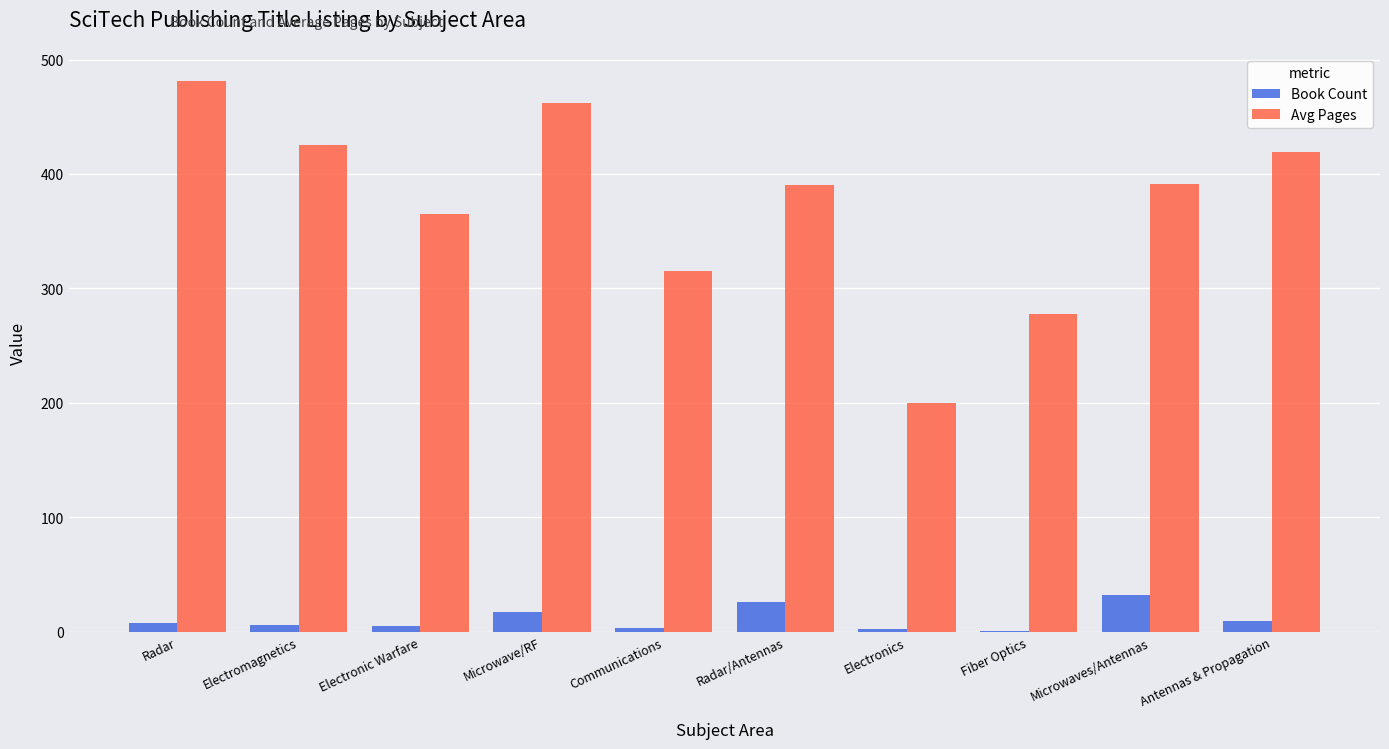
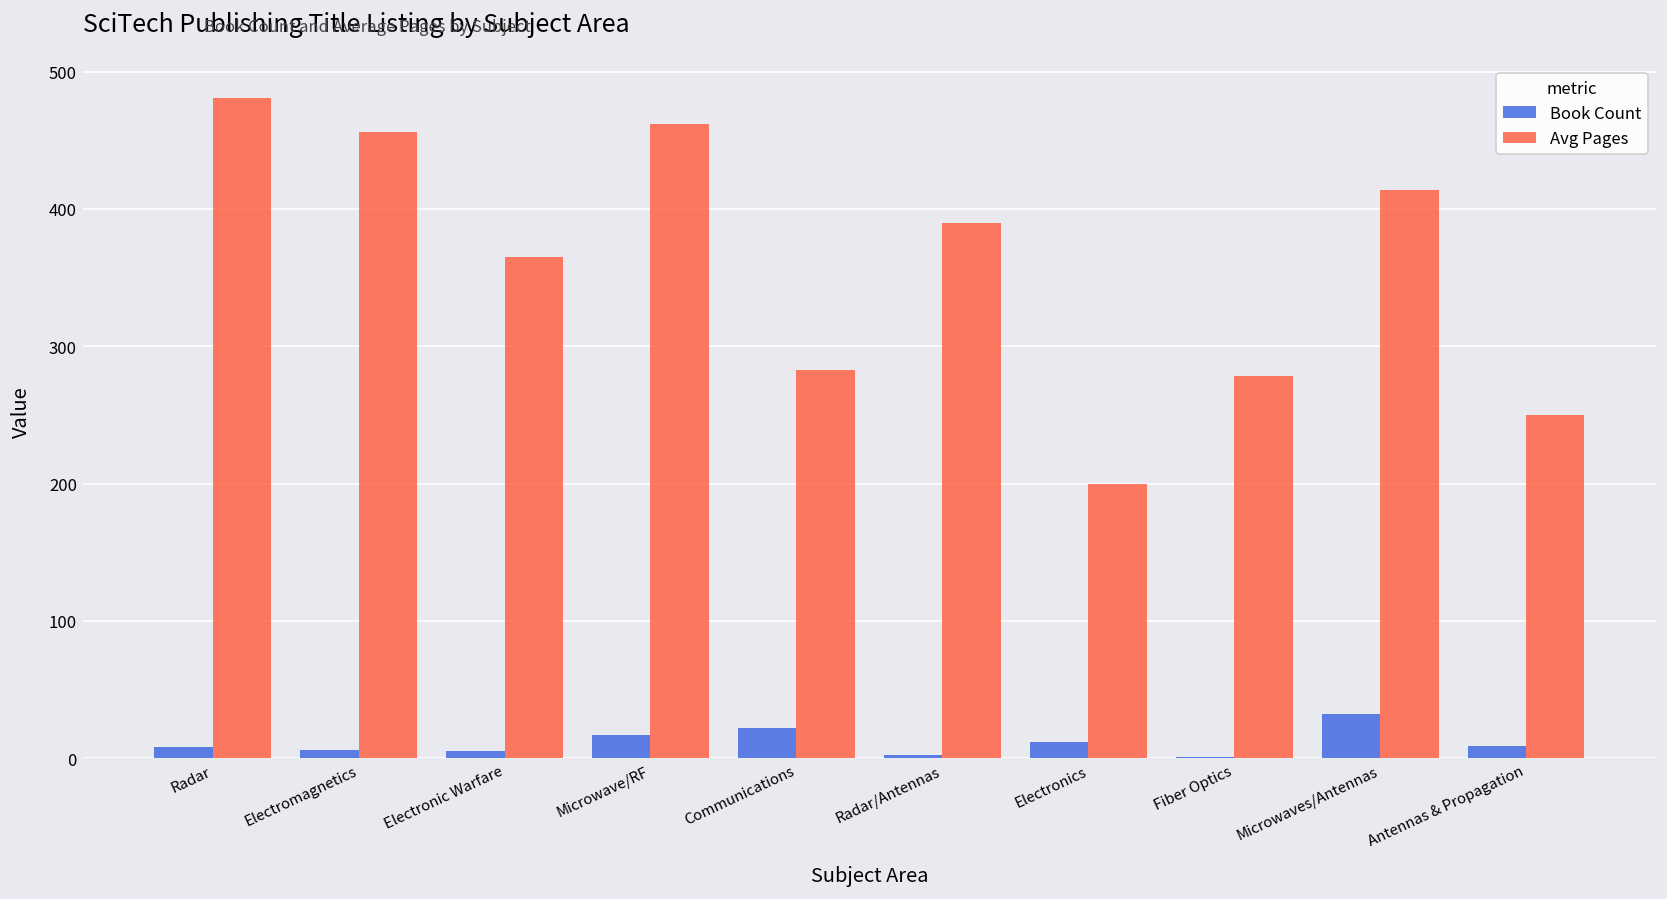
  {
    "Book Count": {
      "Radar": 8,
      "Electromagnetics": 6,
      "Electronic Warfare": 5,
      "Microwave/RF": 17,
-     "Communications": 3,
-     "Radar/Antennas": 26,
-     "Electronics": 2,
+     "Communications": 22,
+     "Radar/Antennas": 2,
+     "Electronics": 12,
      "Microwaves/Antennas": 32,
      "Antennas & Propagation": 9
    },
    "Avg Pages": {
      "Radar": 481,
-     "Electromagnetics": 425,
+     "Electromagnetics": 456,
      "Electronic Warfare": 365,
      "Microwave/RF": 462,
-     "Communications": 315,
+     "Communications": 283,
      "Radar/Antennas": 390,
      "Electronics": 200,
      "Fiber Optics": 278,
-     "Microwaves/Antennas": 391,
-     "Antennas & Propagation": 419
+     "Microwaves/Antennas": 414,
+     "Antennas & Propagation": 250
    }
  }
